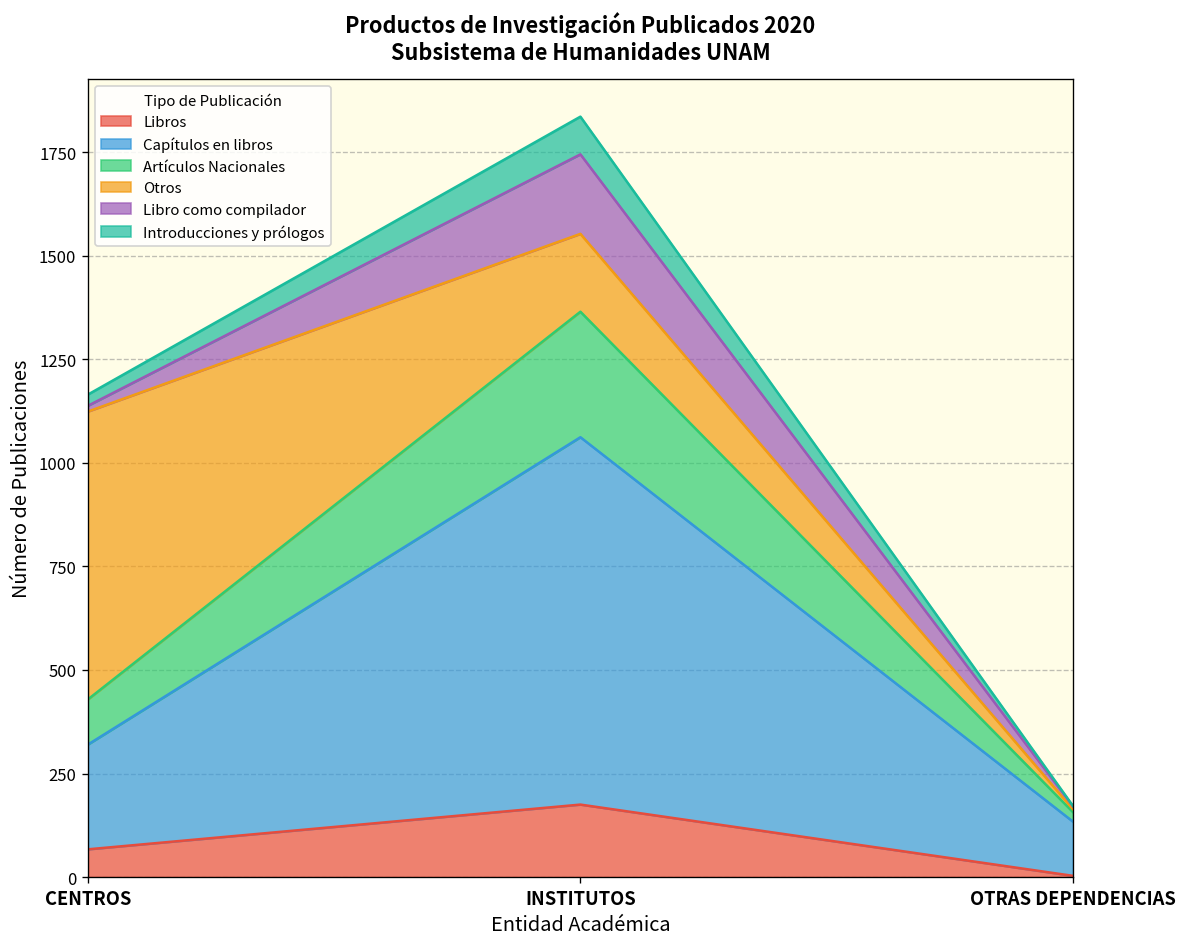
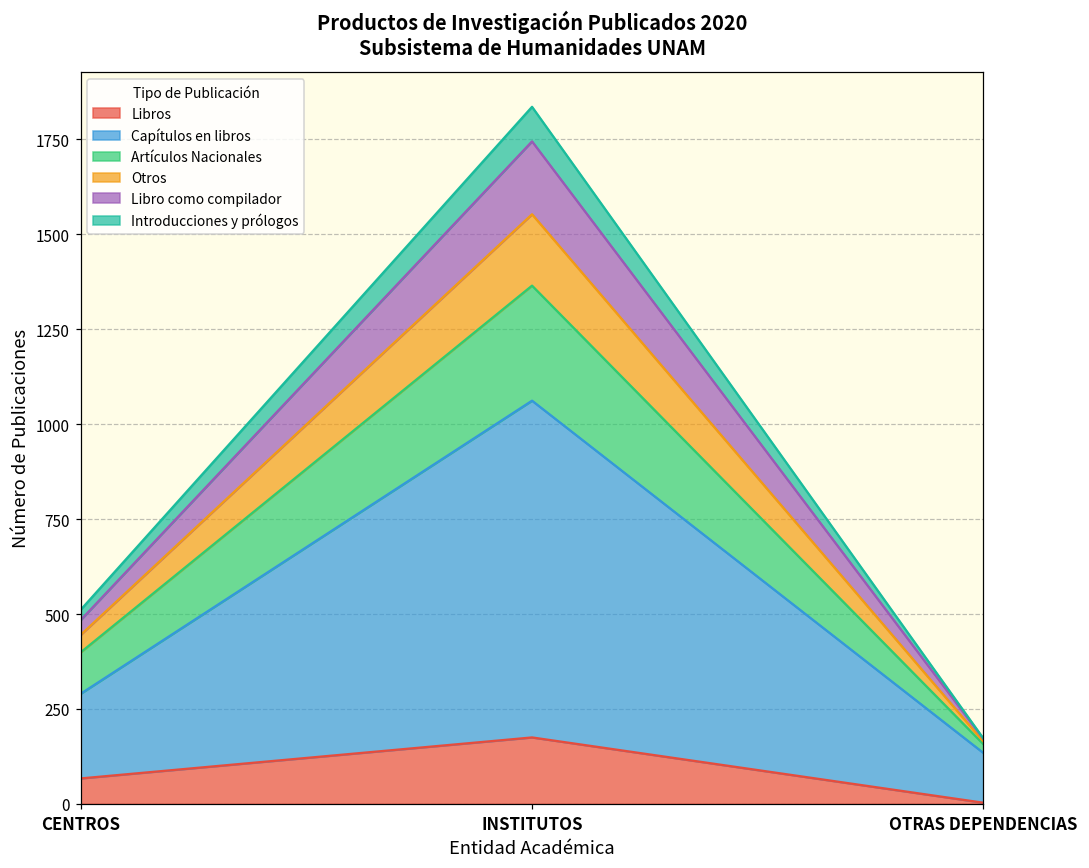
  {
    "Libros": {
      "CENTROS": 70,
      "INSTITUTOS": 180,
      "OTRAS DEPENDENCIAS": 0
    },
    "Capítulos en libros": {
-     "CENTROS": 250,
+     "CENTROS": 220,
      "INSTITUTOS": 890,
      "OTRAS DEPENDENCIAS": 130
    },
    "Otros": {
-     "CENTROS": 700,
+     "CENTROS": 50,
      "INSTITUTOS": 190
    },
    "Libro como compilador": {
-     "CENTROS": 10,
+     "CENTROS": 40,
      "INSTITUTOS": 190
    }
  }
